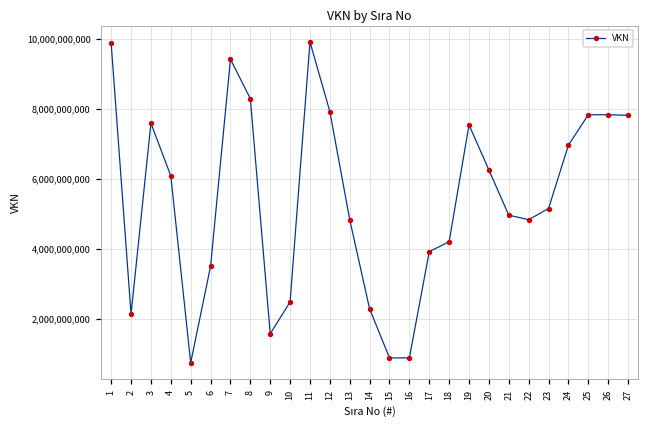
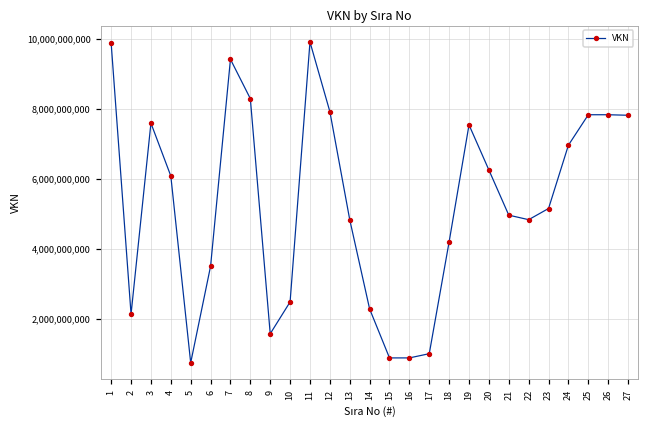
  {
    "1": "9,900,000,000",
    "2": "2,100,000,000",
    "3": "7,600,000,000",
    "4": "6,100,000,000",
    "5": "800,000,000",
    "6": "3,500,000,000",
    "7": "9,400,000,000",
    "8": "8,300,000,000",
    "9": "1,600,000,000",
    "10": "2,500,000,000",
    "11": "9,900,000,000",
    "12": "7,900,000,000",
    "13": "4,800,000,000",
    "14": "2,300,000,000",
    "15": "900,000,000",
    "16": "900,000,000",
-   "17": "3,900,000,000",
+   "17": "1,000,000,000",
    "18": "4,200,000,000",
    "19": "7,600,000,000",
    "20": "6,300,000,000",
    "21": "5,000,000,000",
    "22": "4,800,000,000",
    "23": "5,200,000,000",
    "24": "7,000,000,000",
    "25": "7,800,000,000",
    "26": "7,800,000,000",
    "27": "7,800,000,000"
  }
